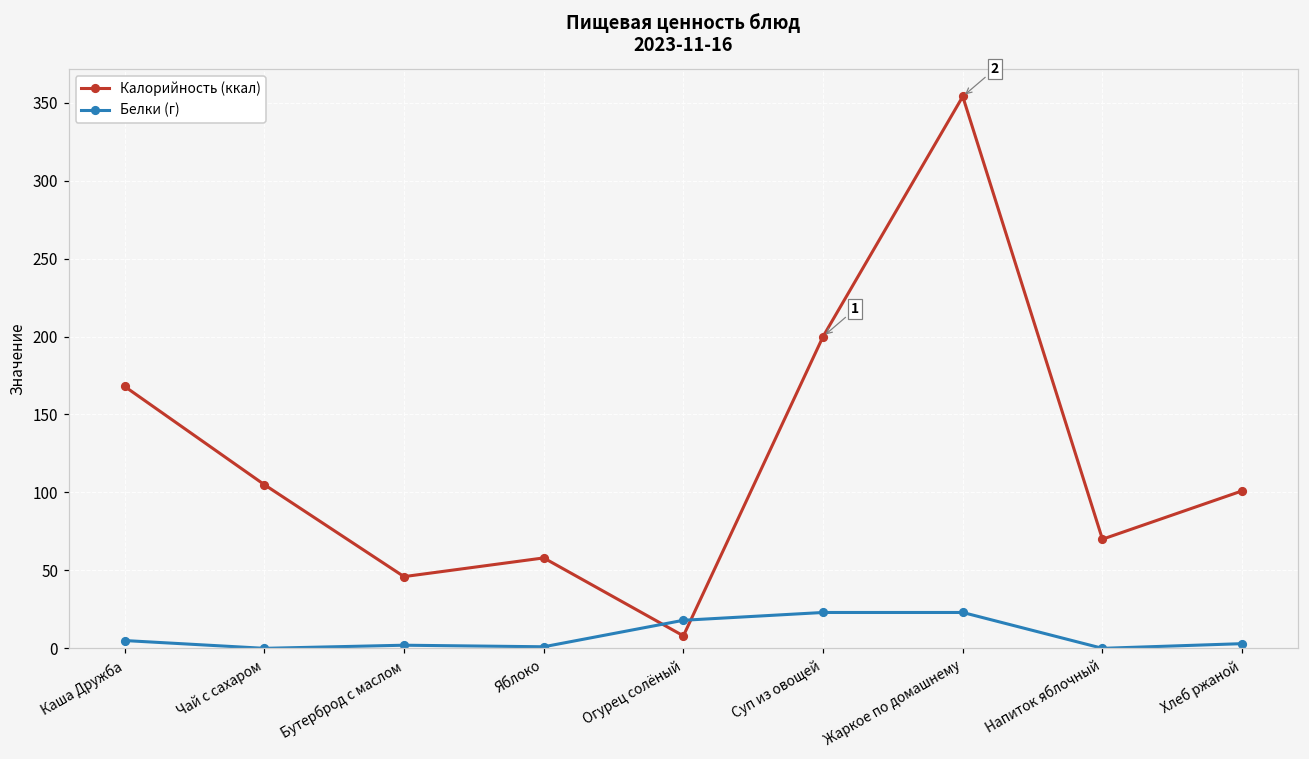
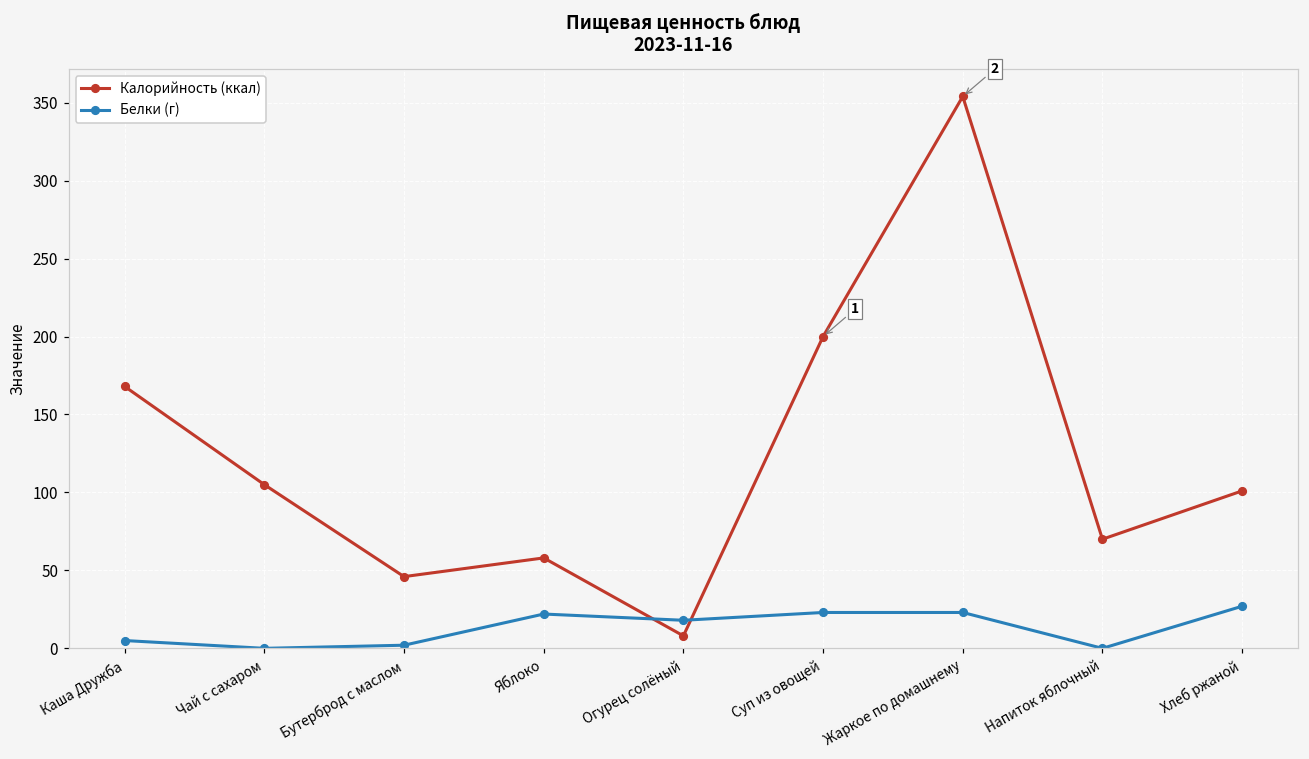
  {
    "Калорийность (ккал)": {
      "Каша Дружба": 168,
      "Чай с сахаром": 105,
      "Бутерброд с маслом": 46,
      "Яблоко": 58,
      "Огурец солёный": 8,
      "Напиток яблочный": 70,
      "Хлеб ржаной": 101
    },
    "Белки (г)": {
      "Каша Дружба": 5,
      "Чай с сахаром": 0,
      "Бутерброд с маслом": 2,
-     "Яблоко": 1,
+     "Яблоко": 22,
      "Огурец солёный": 18,
      "Суп из овощей": 23,
      "Жаркое по домашнему": 23,
      "Напиток яблочный": 0,
-     "Хлеб ржаной": 3
+     "Хлеб ржаной": 27
    }
  }
